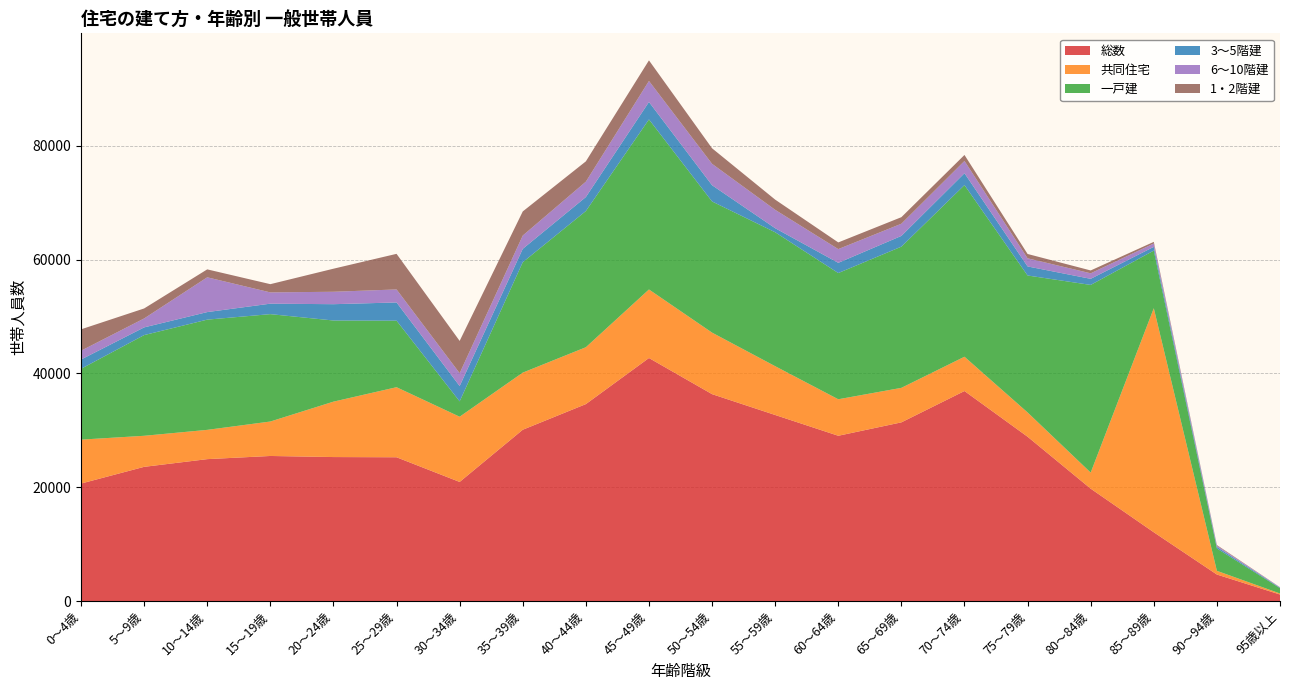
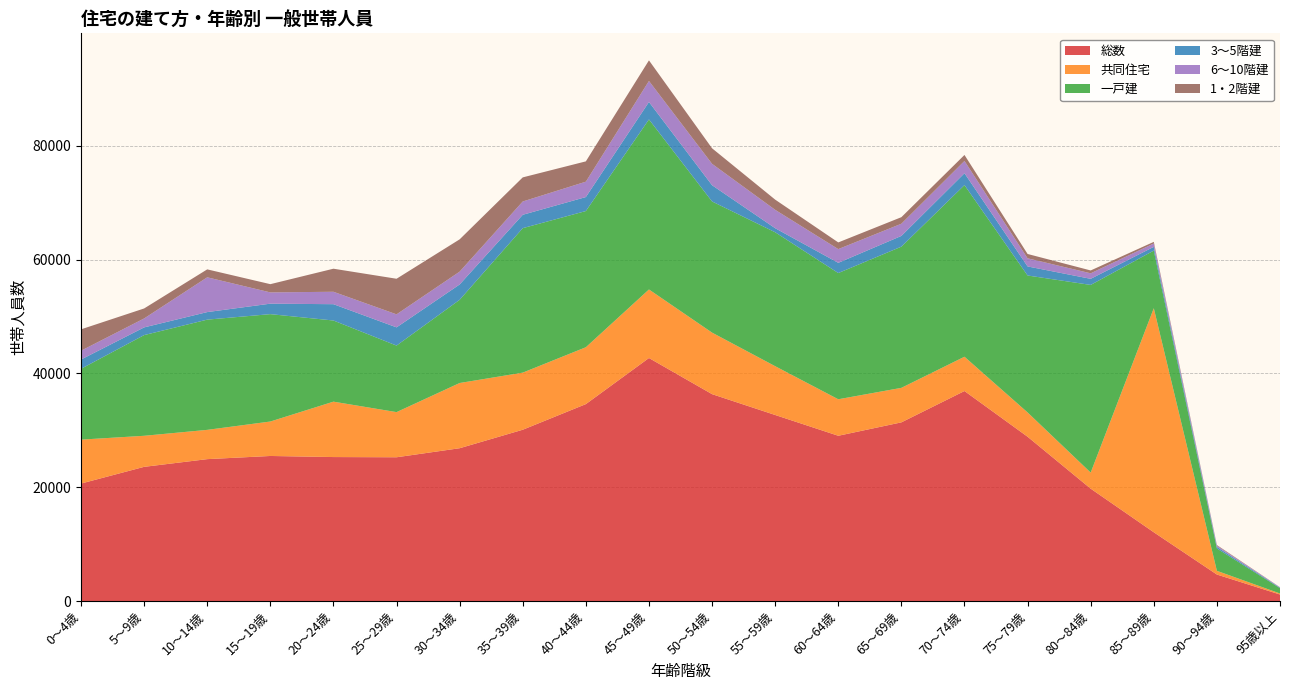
  {
    "総数": {
      "0～4歳": 21000,
      "5～9歳": 24000,
      "10～14歳": 25000,
      "15～19歳": 25000,
      "20～24歳": 25000,
      "25～29歳": 25000,
-     "30～34歳": 21000,
+     "30～34歳": 27000,
      "35～39歳": 30000,
      "40～44歳": 35000,
      "45～49歳": 43000,
      "50～54歳": 36000,
      "55～59歳": 33000,
      "60～64歳": 29000,
      "65～69歳": 31000,
      "70～74歳": 37000,
      "75～79歳": 29000,
      "80～84歳": 20000,
      "85～89歳": 12000,
      "90～94歳": 5000
    },
    "共同住宅": {
      "0～4歳": 8000,
      "5～9歳": 5000,
      "10～14歳": 5000,
      "15～19歳": 6000,
      "20～24歳": 10000,
-     "25～29歳": 12000,
+     "25～29歳": 8000,
      "30～34歳": 11000,
      "35～39歳": 10000,
      "40～44歳": 10000,
      "45～49歳": 12000,
      "50～54歳": 11000,
      "55～59歳": 9000,
      "60～64歳": 6000,
      "65～69歳": 6000,
      "70～74歳": 6000,
      "75～79歳": 4000,
      "80～84歳": 3000,
      "85～89歳": 39000,
      "90～94歳": 1000
    },
    "一戸建": {
      "0～4歳": 12000,
      "5～9歳": 18000,
      "10～14歳": 19000,
      "15～19歳": 19000,
      "20～24歳": 14000,
      "25～29歳": 12000,
-     "30～34歳": 3000,
-     "35～39歳": 19000,
+     "30～34歳": 15000,
+     "35～39歳": 25000,
      "40～44歳": 24000,
      "45～49歳": 30000,
      "50～54歳": 23000,
      "55～59歳": 24000,
      "60～64歳": 22000,
      "65～69歳": 25000,
      "70～74歳": 30000,
      "75～79歳": 24000,
      "80～84歳": 33000,
      "85～89歳": 10000
    },
    "3～5階建": {
      "0～4歳": 2000,
      "5～9歳": 1000,
      "10～14歳": 1000,
      "15～19歳": 2000,
      "20～24歳": 3000,
      "25～29歳": 3000,
      "30～34歳": 3000,
      "35～39歳": 2000,
      "40～44歳": 2000,
      "45～49歳": 3000,
      "50～54歳": 3000,
      "55～59歳": 1000,
      "60～64歳": 2000,
      "65～69歳": 2000,
      "70～74歳": 2000,
      "75～79歳": 2000,
      "80～84歳": 1000,
      "85～89歳": 1000
    },
    "6～10階建": {
      "0～4歳": 2000,
      "5～9歳": 2000,
      "10～14歳": 6000,
      "15～19歳": 2000,
      "20～24歳": 2000,
      "25～29歳": 2000,
      "30～34歳": 2000,
      "35～39歳": 2000,
      "40～44歳": 3000,
      "45～49歳": 4000,
      "50～54歳": 4000,
      "55～59歳": 3000,
      "60～64歳": 2000,
      "65～69歳": 2000,
      "70～74歳": 2000,
      "75～79歳": 1000,
      "80～84歳": 1000
    },
    "1・2階建": {
      "0～4歳": 4000,
      "5～9歳": 2000,
      "10～14歳": 1000,
      "15～19歳": 1000,
      "20～24歳": 4000,
      "25～29歳": 6000,
      "30～34歳": 6000,
      "35～39歳": 4000,
      "40～44歳": 4000,
      "45～49歳": 4000,
      "50～54歳": 3000,
      "55～59歳": 2000,
      "60～64歳": 1000,
      "65～69歳": 1000,
      "70～74歳": 1000,
      "75～79歳": 1000,
      "80～84歳": 1000
    }
  }
